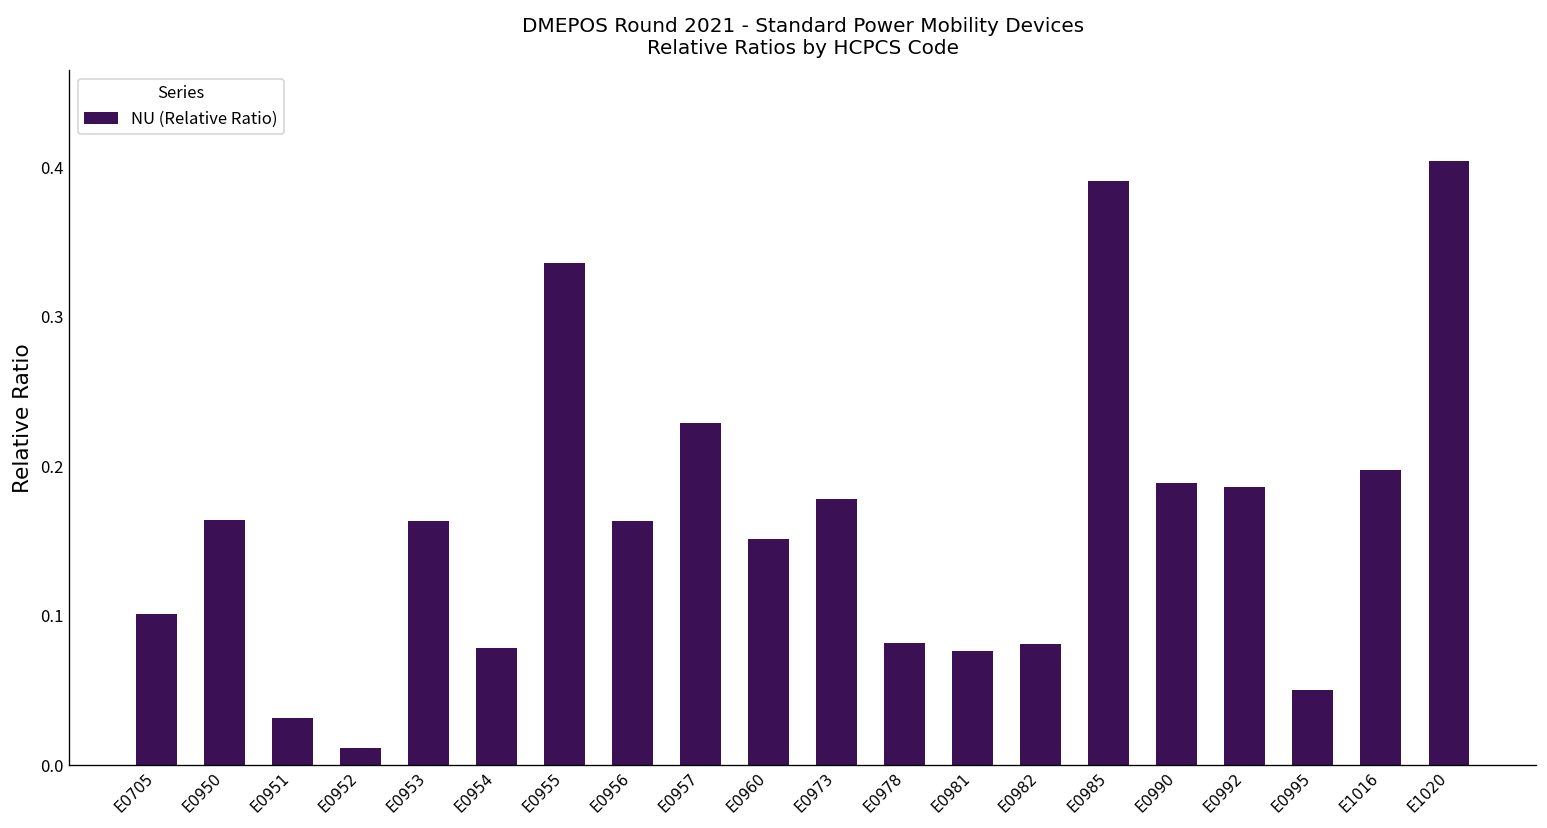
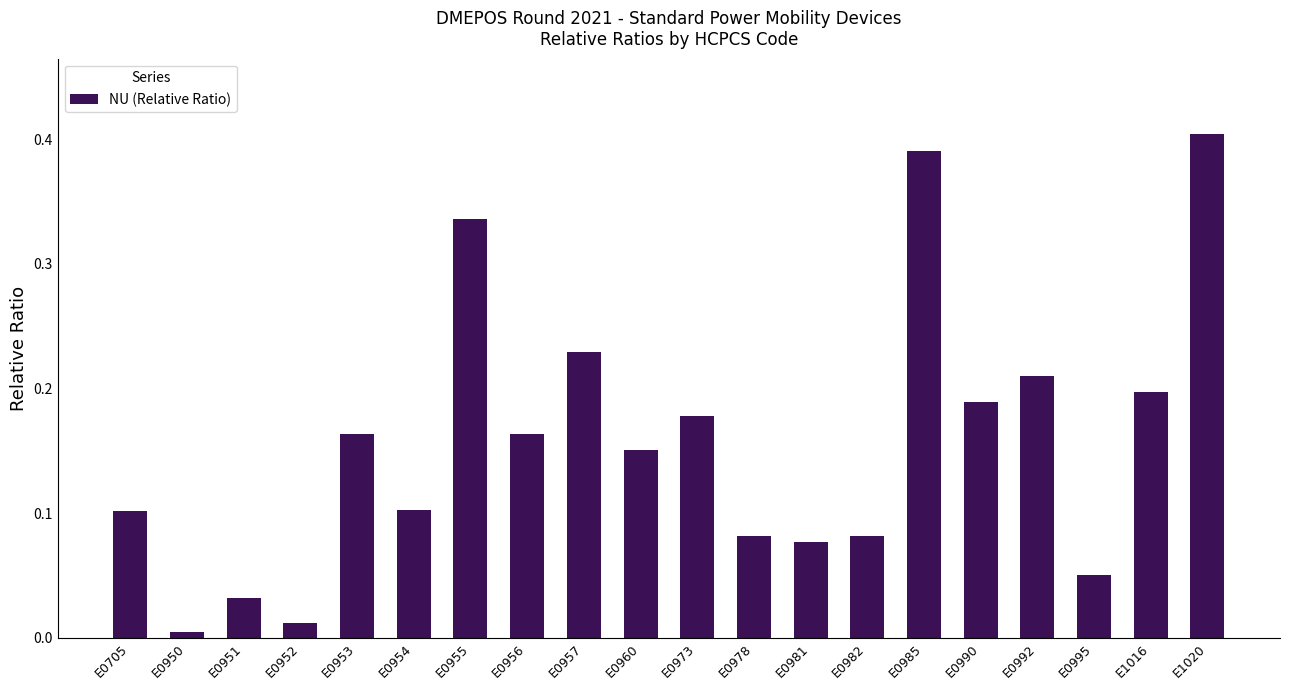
  {
    "E0705": 0.101,
-   "E0950": 0.164,
+   "E0950": 0.005,
    "E0951": 0.032,
    "E0952": 0.012,
    "E0953": 0.164,
-   "E0954": 0.079,
+   "E0954": 0.103,
    "E0955": 0.336,
    "E0956": 0.164,
    "E0957": 0.229,
    "E0960": 0.151,
    "E0973": 0.178,
    "E0978": 0.082,
    "E0981": 0.077,
    "E0982": 0.081,
    "E0985": 0.391,
    "E0990": 0.189,
-   "E0992": 0.186,
+   "E0992": 0.210,
    "E0995": 0.050,
    "E1016": 0.197,
    "E1020": 0.404
  }
